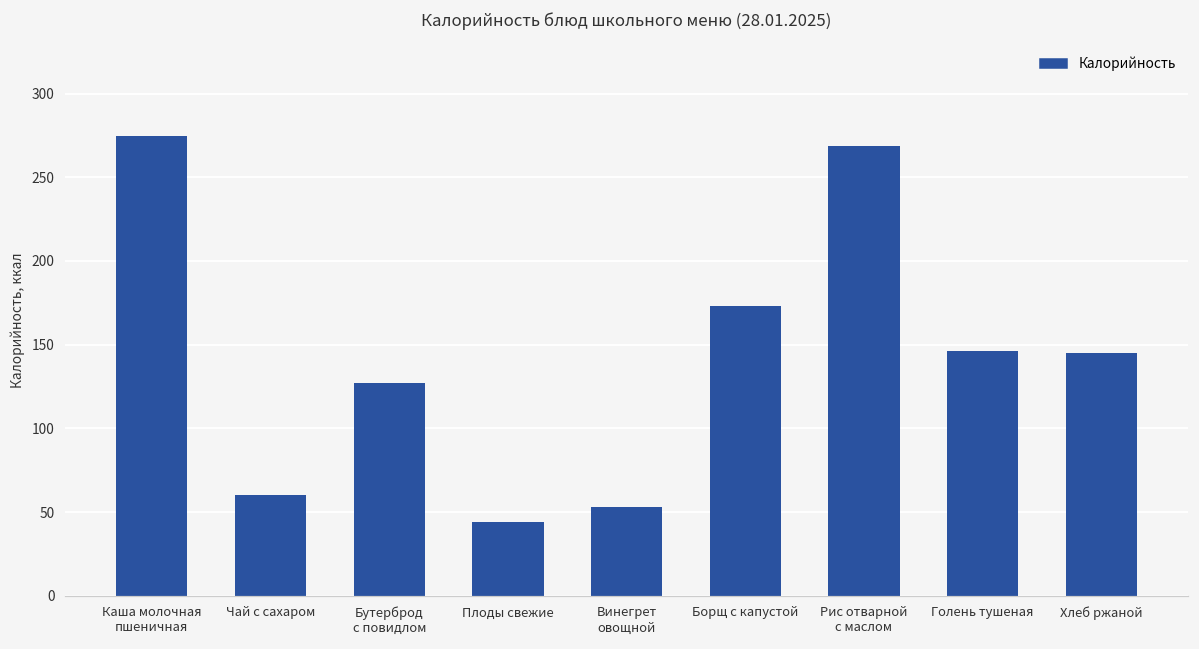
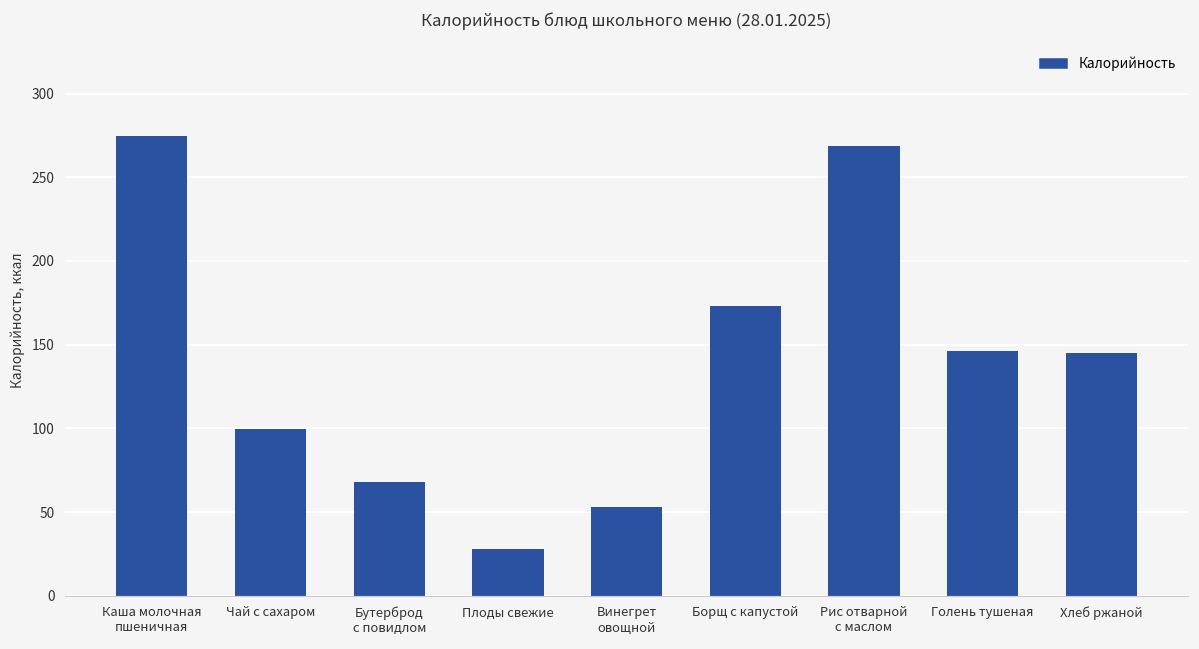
  {
    "Каша молочная пшеничная": 274,
-   "Чай с сахаром": 60,
-   "Бутерброд с повидлом": 127,
-   "Плоды свежие": 44,
+   "Чай с сахаром": 100,
+   "Бутерброд с повидлом": 68,
+   "Плоды свежие": 28,
    "Винегрет овощной": 53,
    "Борщ с капустой": 173,
    "Рис отварной с маслом": 269,
    "Голень тушеная": 146,
    "Хлеб ржаной": 145
  }
